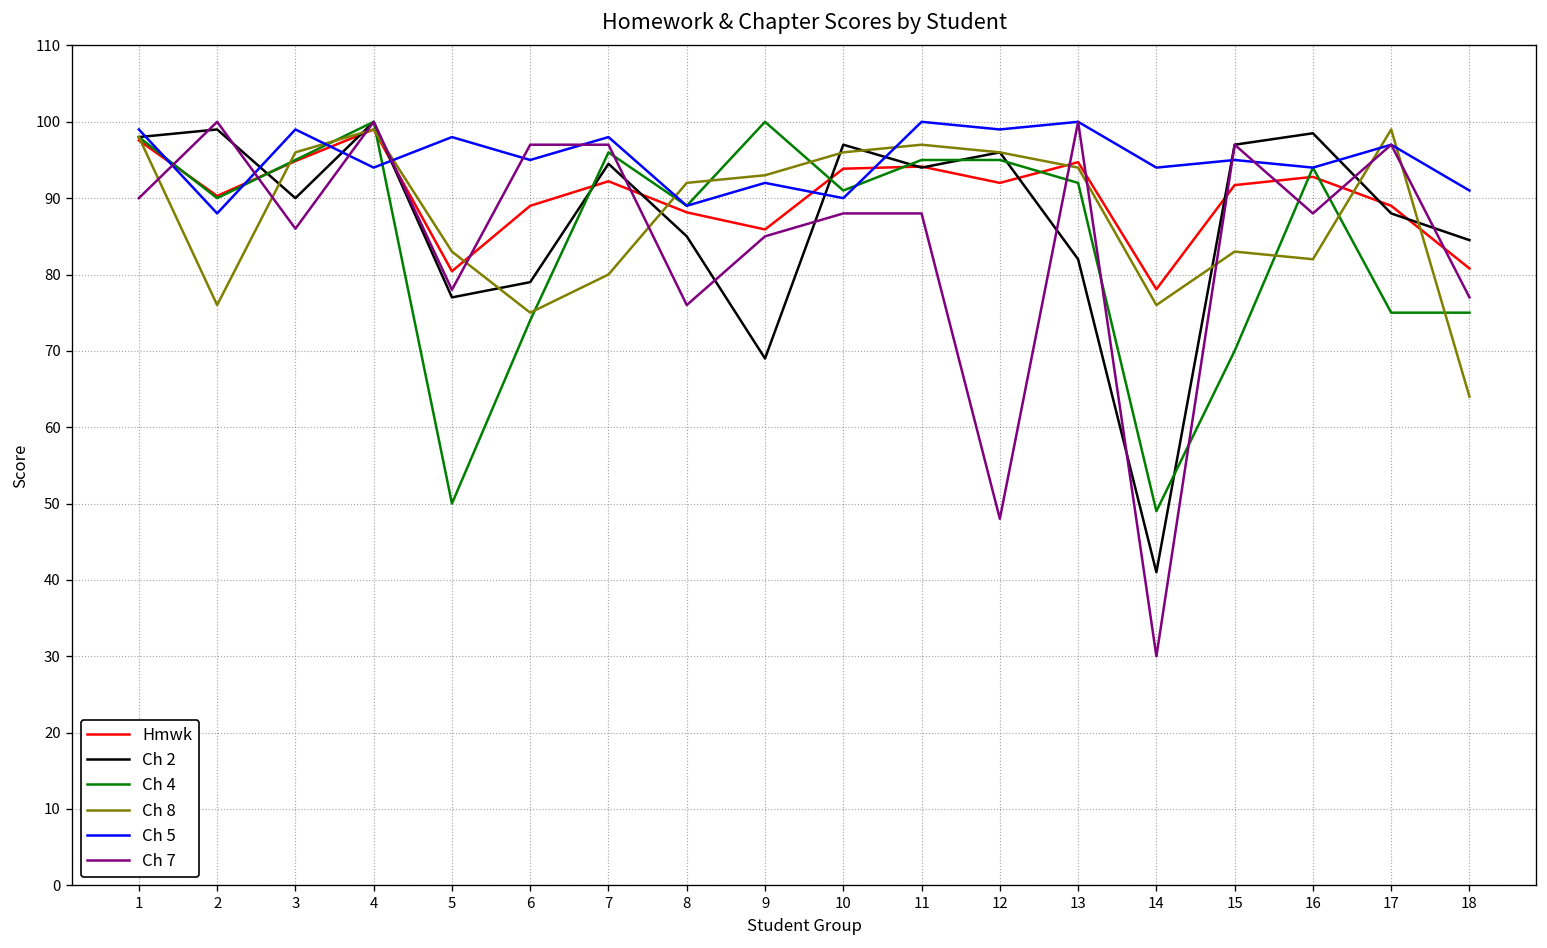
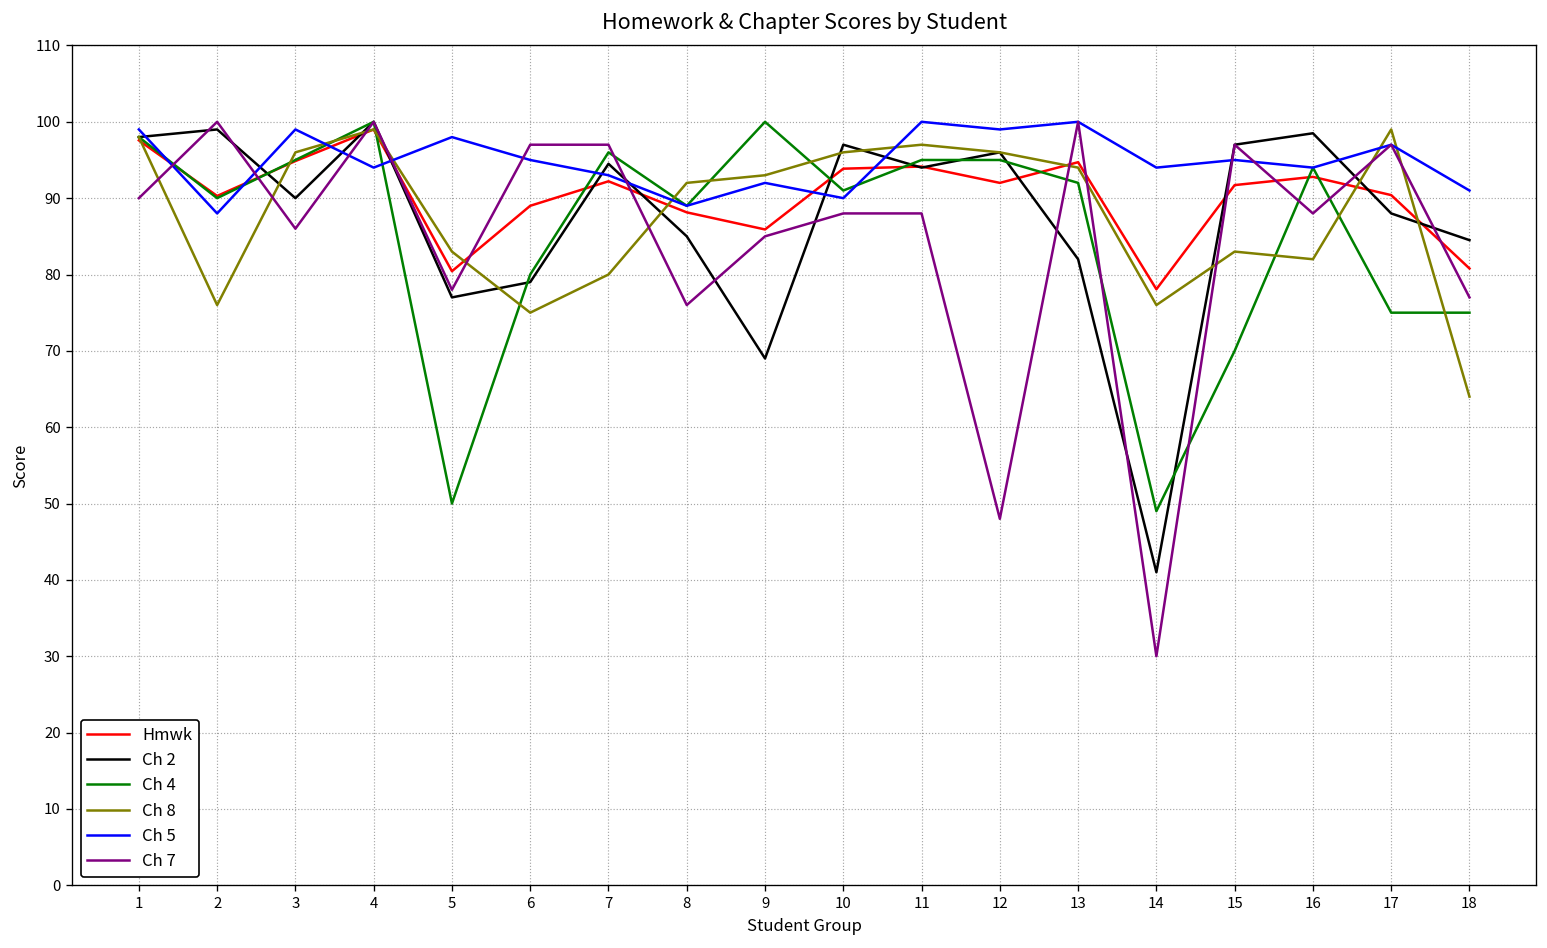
  {
    "Hmwk": {
      "1": 98,
      "5": 80,
      "6": 89,
      "7": 92,
      "8": 88,
      "9": 86,
      "10": 94,
      "12": 92,
      "13": 95,
      "14": 78,
      "15": 92,
      "16": 93,
-     "17": 89,
+     "17": 90,
      "18": 81
    },
    "Ch 2": {
      "2": 99,
      "3": 90,
      "5": 77,
      "6": 79,
      "7": 95,
      "8": 85,
      "9": 69,
      "10": 97,
      "13": 82,
      "14": 41,
      "16": 99,
      "17": 88,
      "18": 85
    },
    "Ch 4": {
      "5": 50,
-     "6": 74,
+     "6": 80,
      "7": 96,
      "9": 100,
      "10": 91,
      "11": 95,
      "12": 95,
      "13": 92,
      "14": 49,
      "15": 70,
      "17": 75,
      "18": 75
    },
    "Ch 8": {
      "2": 76,
      "3": 96,
      "5": 83,
      "6": 75,
      "7": 80,
      "8": 92,
      "9": 93,
      "10": 96,
      "11": 97,
      "13": 94,
      "14": 76,
      "15": 83,
      "16": 82,
      "17": 99,
      "18": 64
    },
    "Ch 5": {
      "1": 99,
      "2": 88,
      "3": 99,
      "4": 94,
      "5": 98,
      "6": 95,
-     "7": 98,
+     "7": 93,
      "9": 92,
      "10": 90,
      "11": 100,
      "12": 99,
      "14": 94,
      "15": 95,
      "18": 91
    },
    "Ch 7": {
      "1": 90,
      "2": 100,
      "3": 86,
      "5": 78,
      "6": 97,
      "7": 97,
      "8": 76,
      "9": 85,
      "10": 88,
      "11": 88,
      "12": 48,
      "14": 30,
      "16": 88,
      "18": 77
    }
  }
